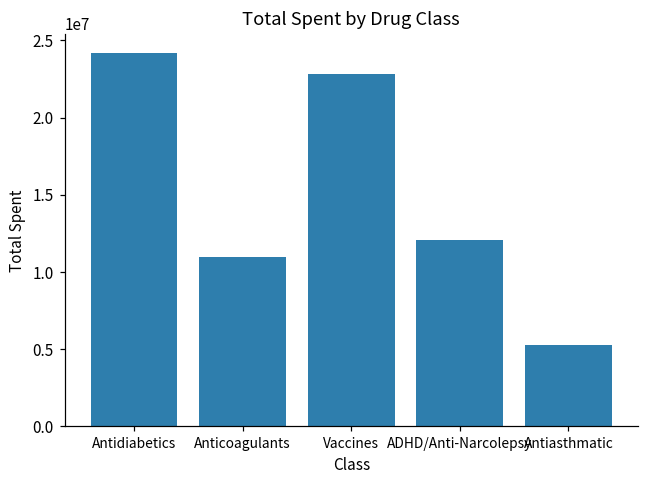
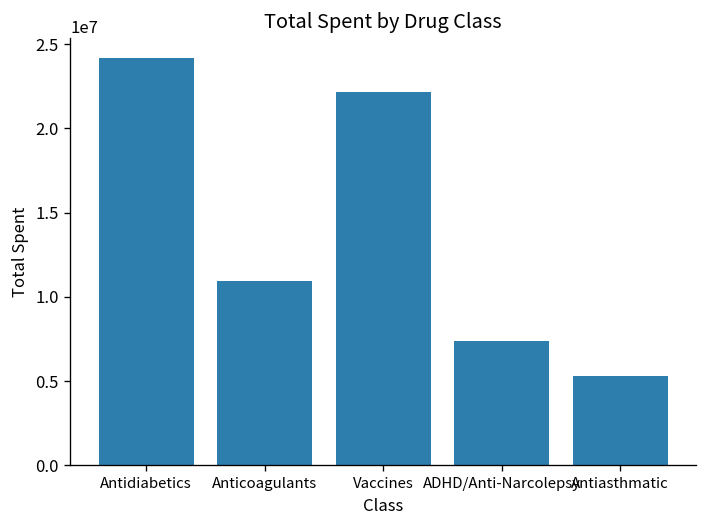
  {
    "Antidiabetics": 24200000,
    "Anticoagulants": 11000000,
-   "Vaccines": 22800000,
-   "ADHD/Anti-Narcolepsy": 12100000,
+   "Vaccines": 22200000,
+   "ADHD/Anti-Narcolepsy": 7400000,
    "Antiasthmatic": 5300000
  }
